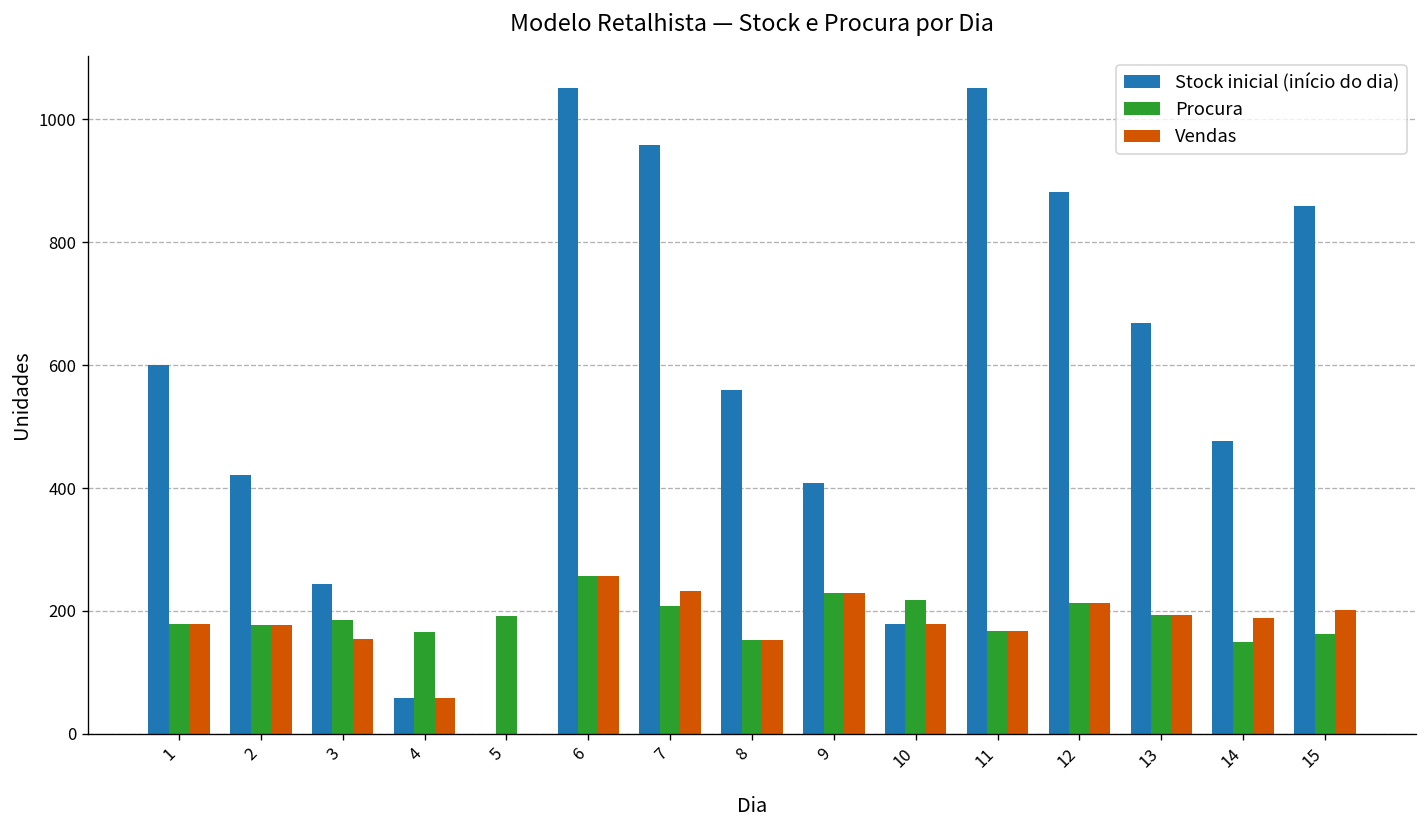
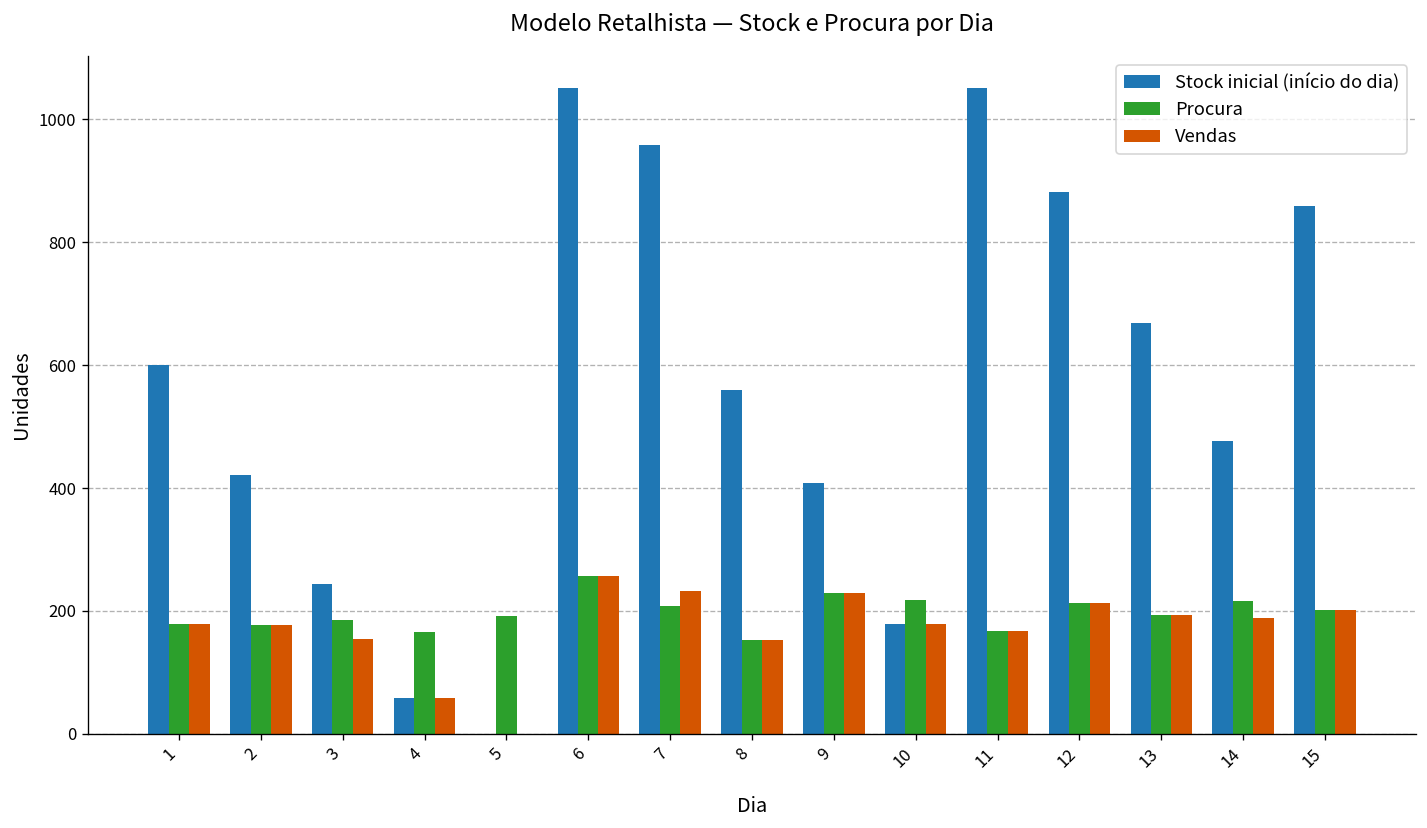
  {
    "Stock inicial (início do dia)": {
      "1": 600,
      "2": 420,
      "3": 240,
      "4": 60,
      "5": 0,
      "6": 1050,
      "7": 960,
      "8": 560,
      "9": 410,
      "10": 180,
      "11": 1050,
      "12": 880,
      "13": 670,
      "14": 480,
      "15": 860
    },
    "Procura": {
      "1": 180,
      "2": 180,
      "3": 190,
      "4": 170,
      "5": 190,
      "6": 260,
      "7": 210,
      "8": 150,
      "9": 230,
      "10": 220,
      "11": 170,
      "12": 210,
      "13": 190,
-     "14": 150,
-     "15": 160
+     "14": 220,
+     "15": 200
    },
    "Vendas": {
      "1": 180,
      "2": 180,
      "3": 160,
      "4": 60,
      "5": 0,
      "6": 260,
      "7": 230,
      "8": 150,
      "9": 230,
      "10": 180,
      "11": 170,
      "12": 210,
      "13": 190,
      "14": 190,
      "15": 200
    }
  }
